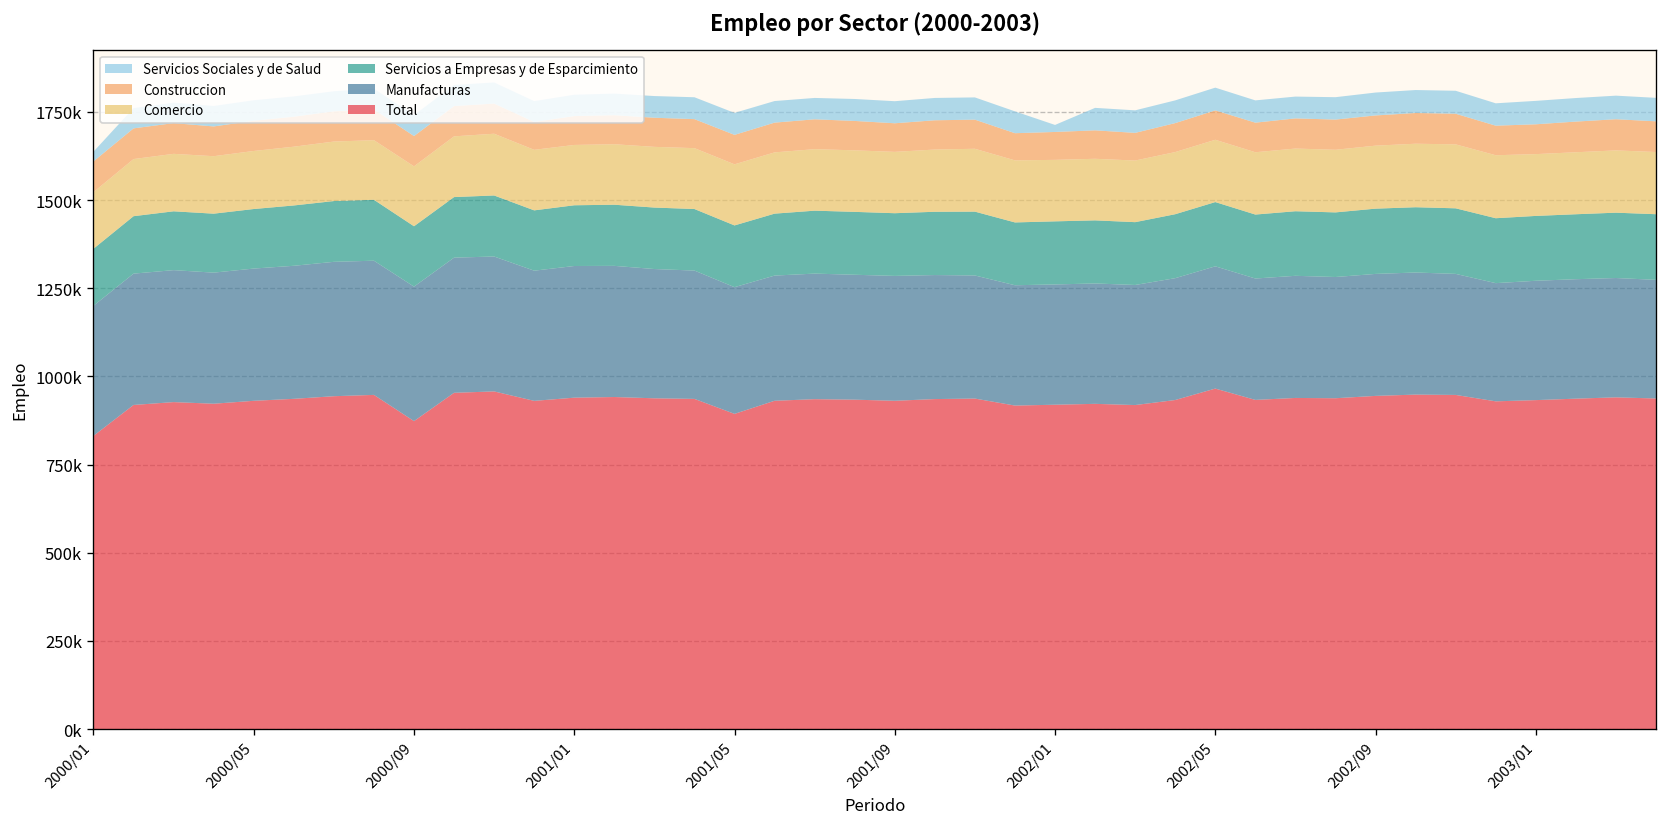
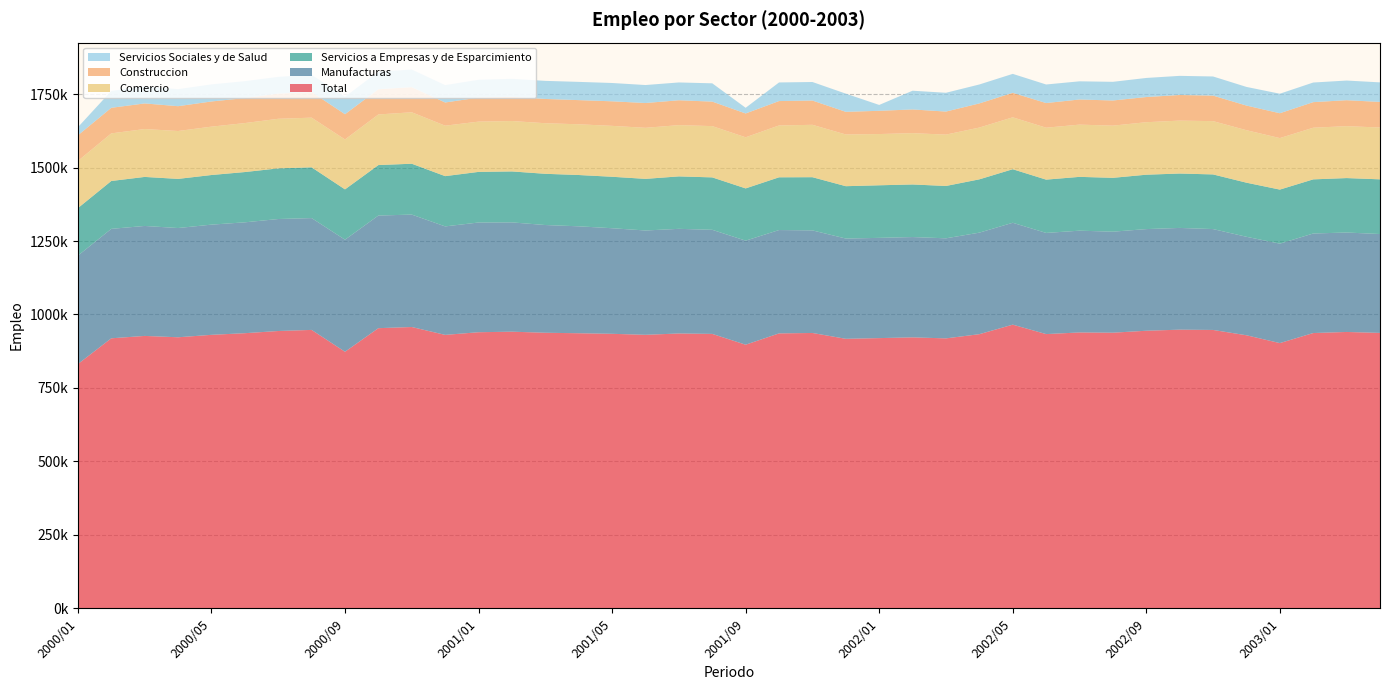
  {
    "Total": {
      "2000/01": 830000,
      "2000/05": 930000,
      "2000/09": 870000,
      "2001/01": 940000,
-     "2001/05": 890000,
-     "2001/09": 930000,
+     "2001/05": 930000,
+     "2001/09": 900000,
      "2002/01": 920000,
      "2002/05": 970000,
      "2002/09": 940000,
-     "2003/01": 930000
+     "2003/01": 900000
    },
    "Servicios Sociales y de Salud": {
      "2000/01": 30000,
      "2001/05": 60000,
-     "2001/09": 60000,
+     "2001/09": 20000,
      "2002/01": 20000,
      "2002/05": 60000,
      "2002/09": 60000,
      "2003/01": 70000
    }
  }
